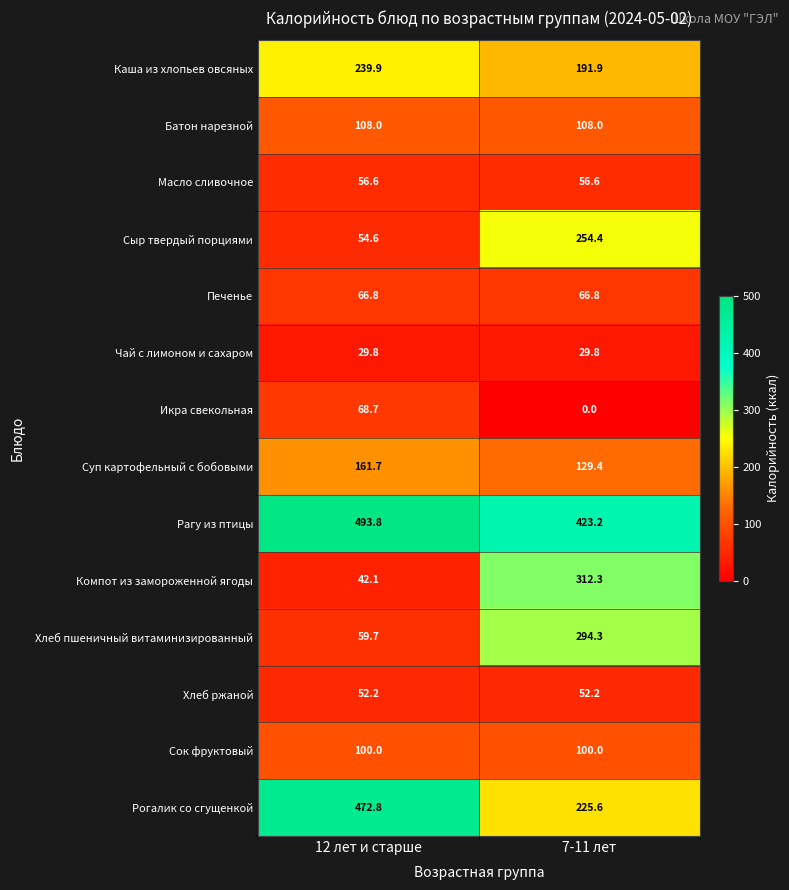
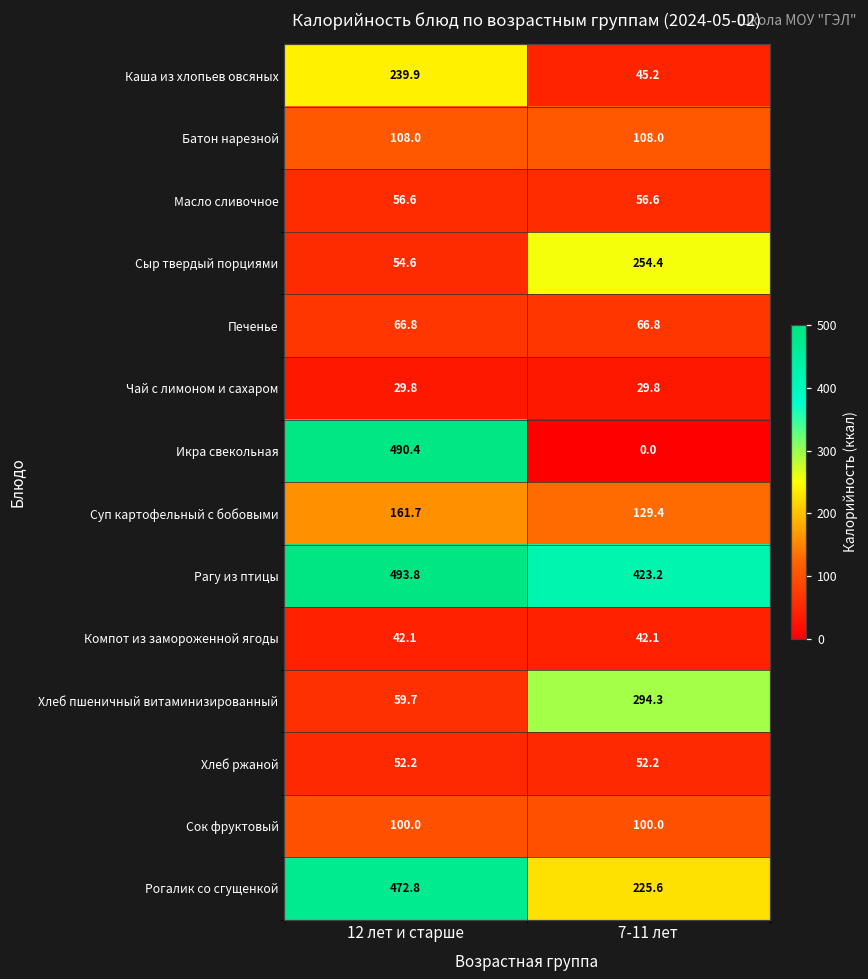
  {
    "Каша из хлопьев овсяных": {
      "12 лет и старше": 239.9,
-     "7-11 лет": 191.9
+     "7-11 лет": 45.2
    },
    "Батон нарезной": {
      "12 лет и старше": 108.0,
      "7-11 лет": 108.0
    },
    "Масло сливочное": {
      "12 лет и старше": 56.6,
      "7-11 лет": 56.6
    },
    "Сыр твердый порциями": {
      "12 лет и старше": 54.6,
      "7-11 лет": 254.4
    },
    "Печенье": {
      "12 лет и старше": 66.8,
      "7-11 лет": 66.8
    },
    "Чай с лимоном и сахаром": {
      "12 лет и старше": 29.8,
      "7-11 лет": 29.8
    },
    "Икра свекольная": {
-     "12 лет и старше": 68.7,
+     "12 лет и старше": 490.4,
      "7-11 лет": 0.0
    },
    "Суп картофельный с бобовыми": {
      "12 лет и старше": 161.7,
      "7-11 лет": 129.4
    },
    "Рагу из птицы": {
      "12 лет и старше": 493.8,
      "7-11 лет": 423.2
    },
    "Компот из замороженной ягоды": {
      "12 лет и старше": 42.1,
-     "7-11 лет": 312.3
+     "7-11 лет": 42.1
    },
    "Хлеб пшеничный витаминизированный": {
      "12 лет и старше": 59.7,
      "7-11 лет": 294.3
    },
    "Хлеб ржаной": {
      "12 лет и старше": 52.2,
      "7-11 лет": 52.2
    },
    "Сок фруктовый": {
      "12 лет и старше": 100.0,
      "7-11 лет": 100.0
    },
    "Рогалик со сгущенкой": {
      "12 лет и старше": 472.8,
      "7-11 лет": 225.6
    }
  }
